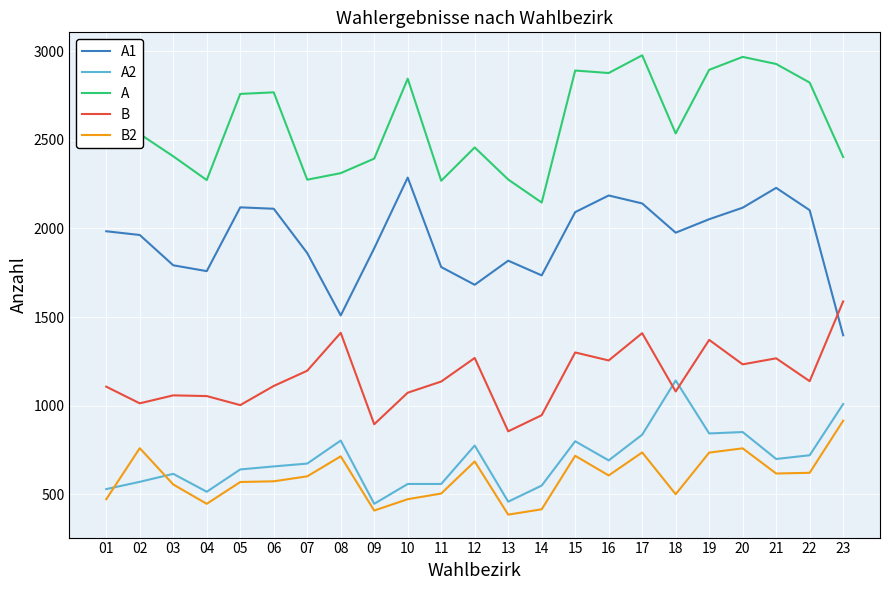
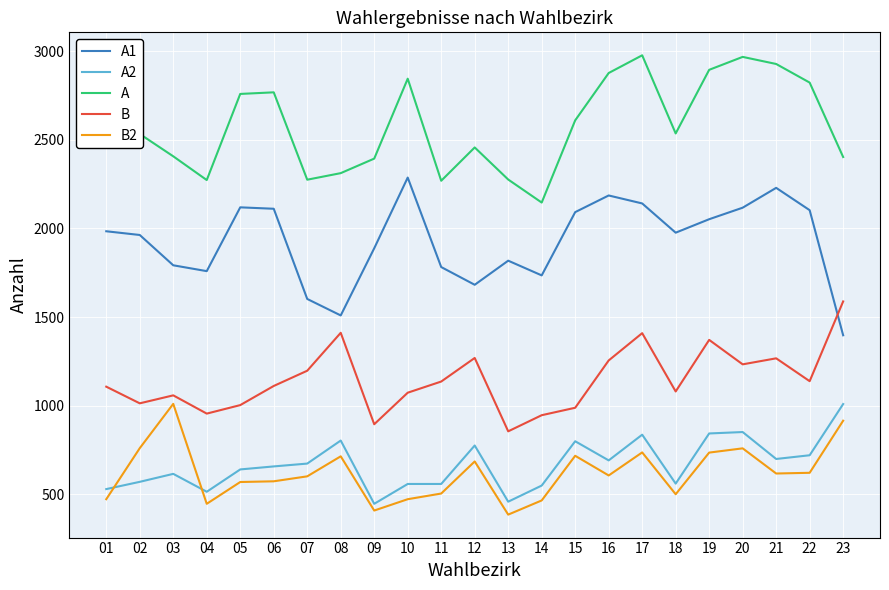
  {
    "A1": {
      "01": 1980,
      "02": 1960,
      "03": 1790,
      "04": 1760,
      "05": 2120,
      "06": 2110,
-     "07": 1860,
+     "07": 1600,
      "08": 1510,
      "09": 1890,
      "10": 2290,
      "11": 1780,
      "12": 1680,
      "13": 1820,
      "14": 1740,
      "15": 2090,
      "16": 2190,
      "17": 2140,
      "18": 1980,
      "19": 2050,
      "20": 2120,
      "21": 2230,
      "22": 2100,
      "23": 1400
    },
    "A2": {
      "01": 530,
      "02": 570,
      "03": 620,
      "04": 510,
      "05": 640,
      "06": 660,
      "07": 670,
      "08": 800,
      "09": 450,
      "10": 560,
      "11": 560,
      "12": 780,
      "13": 460,
      "14": 550,
      "15": 800,
      "16": 690,
      "17": 840,
-     "18": 1140,
+     "18": 560,
      "19": 840,
      "20": 850,
      "21": 700,
      "22": 720,
      "23": 1010
    },
    "A": {
      "03": 2410,
      "04": 2270,
      "05": 2760,
      "06": 2770,
      "07": 2280,
      "08": 2310,
      "09": 2390,
      "10": 2850,
      "11": 2270,
      "12": 2460,
      "13": 2280,
      "14": 2150,
-     "15": 2890,
+     "15": 2610,
      "16": 2880,
      "17": 2980,
      "18": 2540,
      "19": 2900,
      "20": 2970,
      "21": 2930,
      "22": 2820,
      "23": 2400
    },
    "B": {
      "01": 1110,
      "02": 1010,
      "03": 1060,
-     "04": 1050,
+     "04": 960,
      "05": 1000,
      "06": 1110,
      "07": 1200,
      "08": 1410,
      "09": 900,
      "10": 1070,
      "11": 1140,
      "12": 1270,
      "13": 860,
      "14": 950,
-     "15": 1300,
+     "15": 990,
      "16": 1260,
      "17": 1410,
      "18": 1080,
      "19": 1370,
      "20": 1230,
      "21": 1270,
      "22": 1140,
      "23": 1590
    },
    "B2": {
      "01": 470,
      "02": 760,
-     "03": 560,
+     "03": 1010,
      "04": 450,
      "05": 570,
      "06": 570,
      "07": 600,
      "08": 710,
      "09": 410,
      "10": 470,
      "11": 500,
      "12": 690,
      "13": 390,
-     "14": 420,
+     "14": 470,
      "15": 720,
      "16": 610,
      "17": 740,
      "18": 500,
      "19": 740,
      "20": 760,
      "21": 620,
      "22": 620,
      "23": 920
    }
  }
